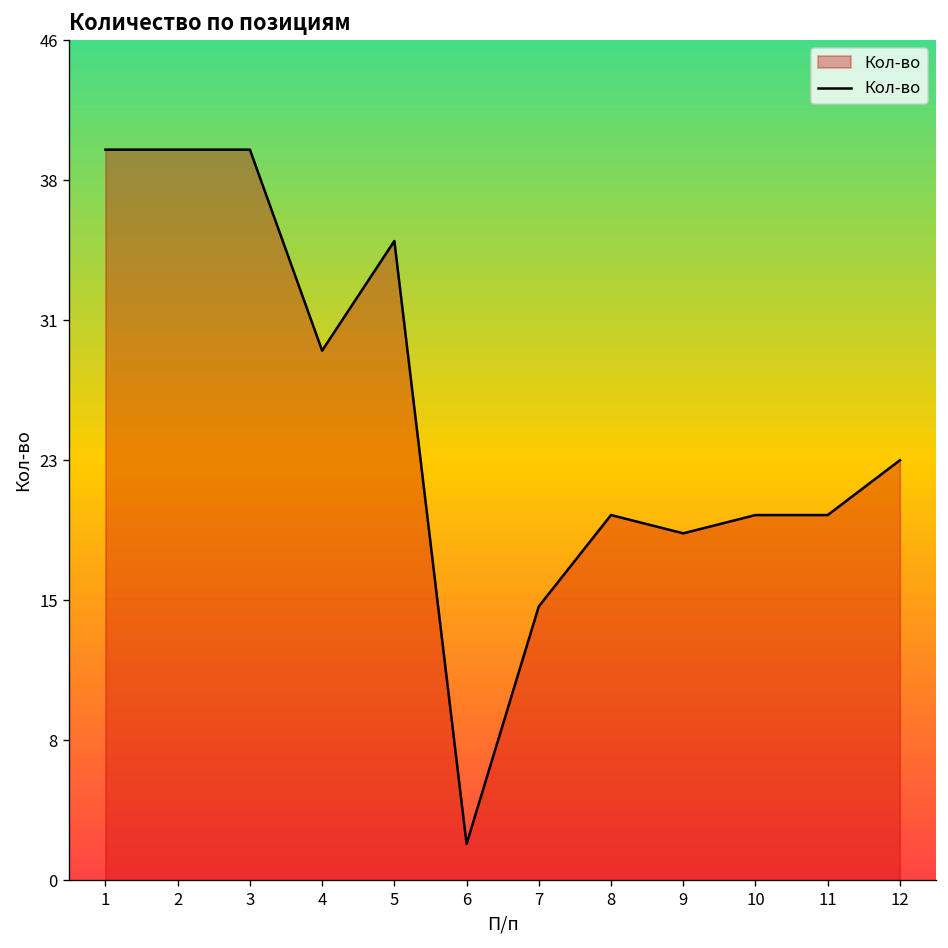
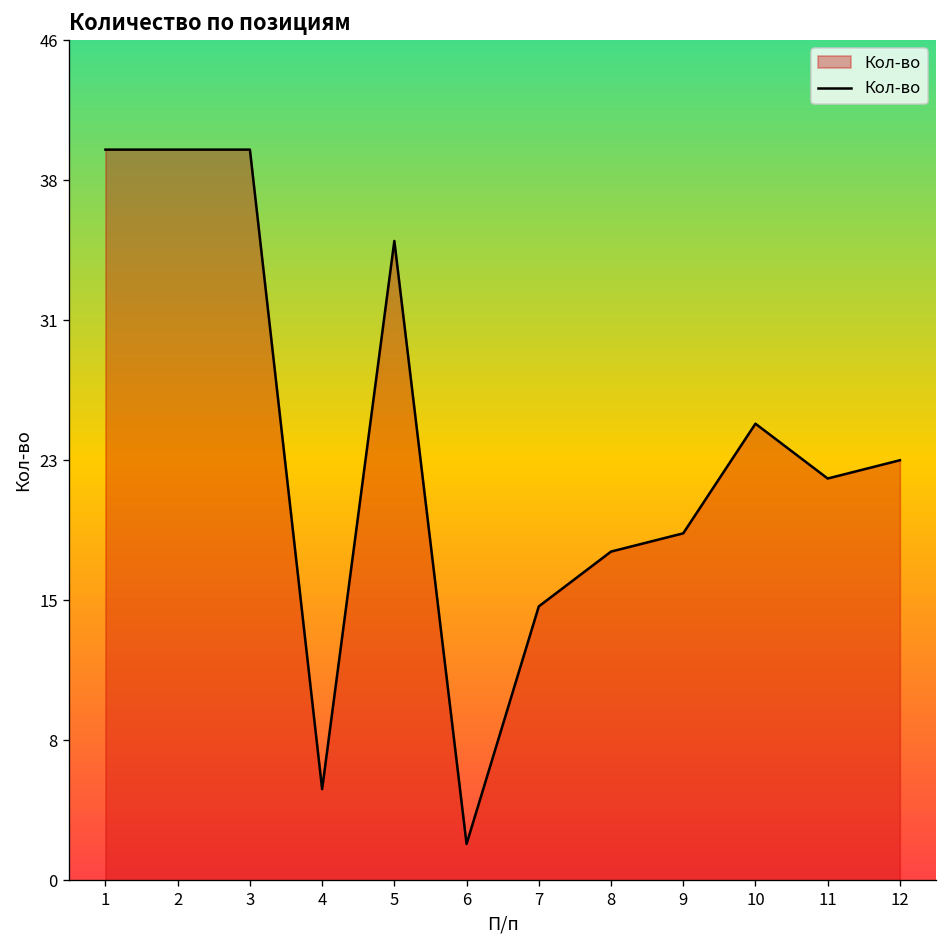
  {
    "1": 40,
    "2": 40,
    "3": 40,
-   "4": 29,
+   "4": 5,
    "5": 35,
    "6": 2,
    "7": 15,
-   "8": 20,
+   "8": 18,
    "9": 19,
-   "10": 20,
-   "11": 20,
+   "10": 25,
+   "11": 22,
    "12": 23
  }
